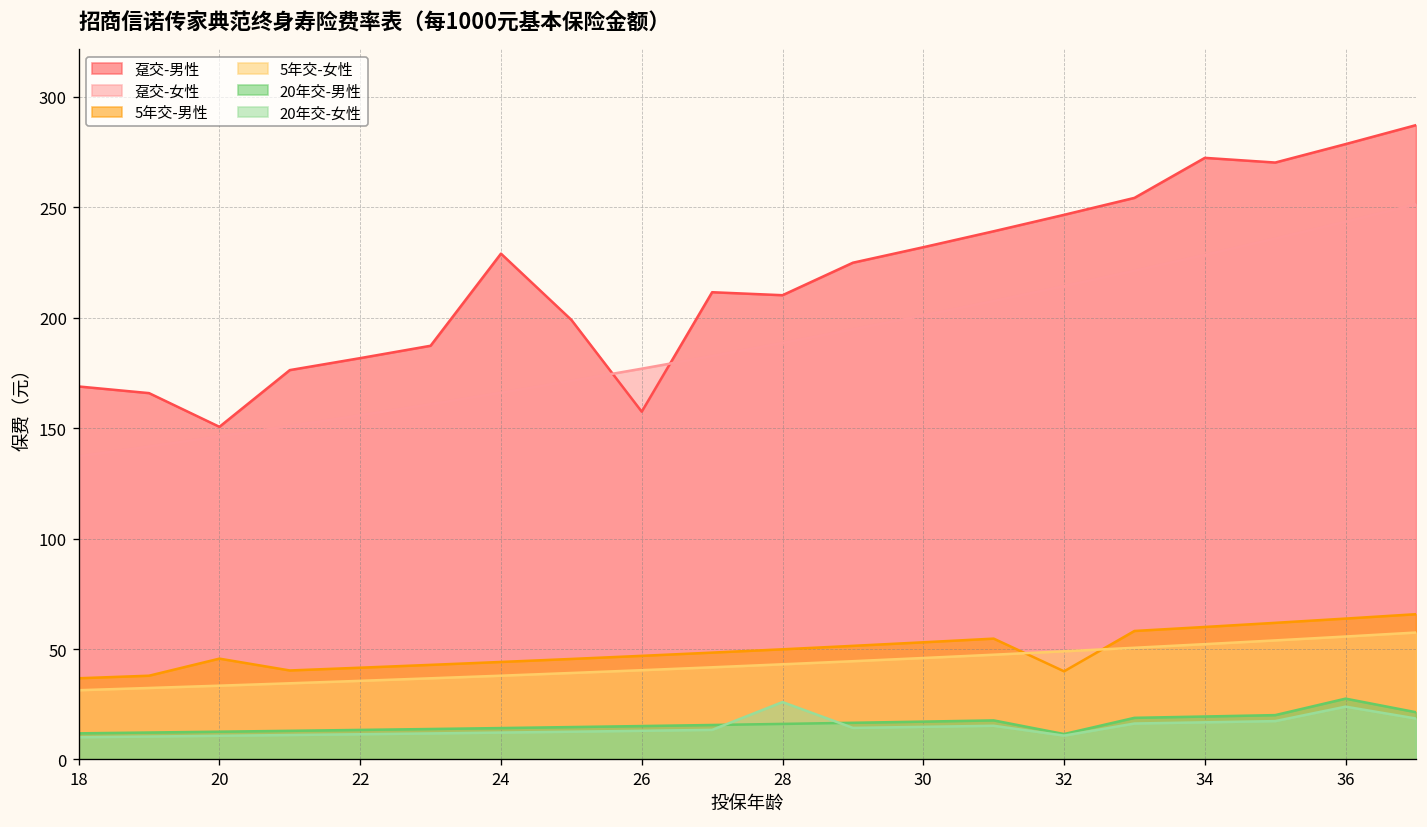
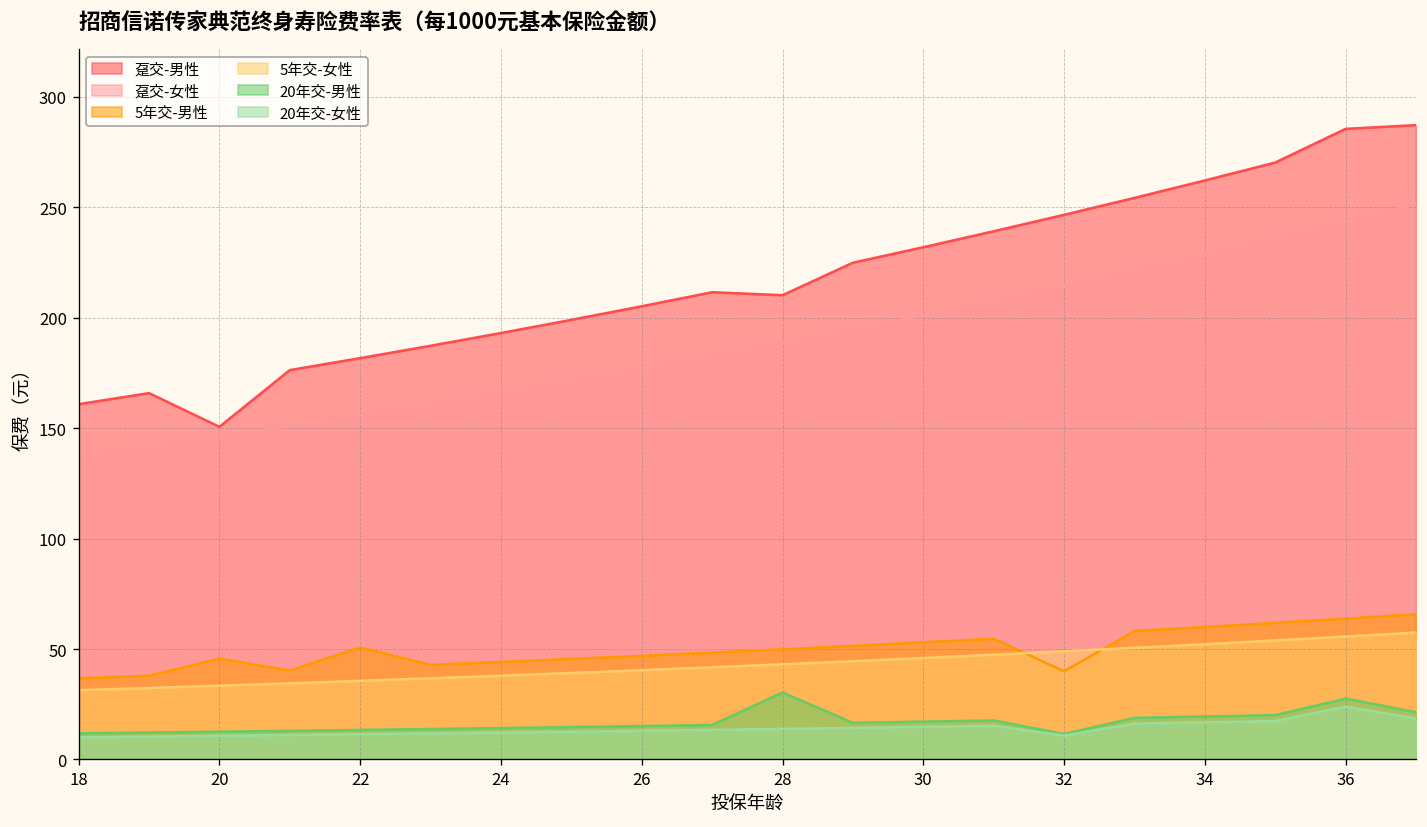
  {
    "趸交-男性": {
-     "18": 169,
+     "18": 161,
      "20": 151,
      "22": 182,
-     "24": 229,
-     "26": 157,
+     "24": 193,
+     "26": 205,
      "28": 210,
      "30": 232,
      "32": 247,
-     "34": 272,
-     "36": 279
+     "34": 262,
+     "36": 286
    },
    "5年交-男性": {
      "18": 37,
      "20": 46,
-     "22": 42,
+     "22": 51,
      "24": 44,
      "26": 47,
      "28": 50,
      "30": 53,
      "32": 40,
      "34": 60,
      "36": 64
    },
    "20年交-男性": {
      "18": 12,
      "20": 13,
      "22": 13,
      "24": 14,
      "26": 15,
-     "28": 16,
+     "28": 30,
      "30": 17,
      "34": 19,
      "36": 28
    },
    "20年交-女性": {
      "18": 10,
      "20": 11,
      "22": 11,
      "24": 12,
      "26": 13,
-     "28": 26,
+     "28": 14,
      "30": 15,
      "34": 17,
      "36": 24
    }
  }
